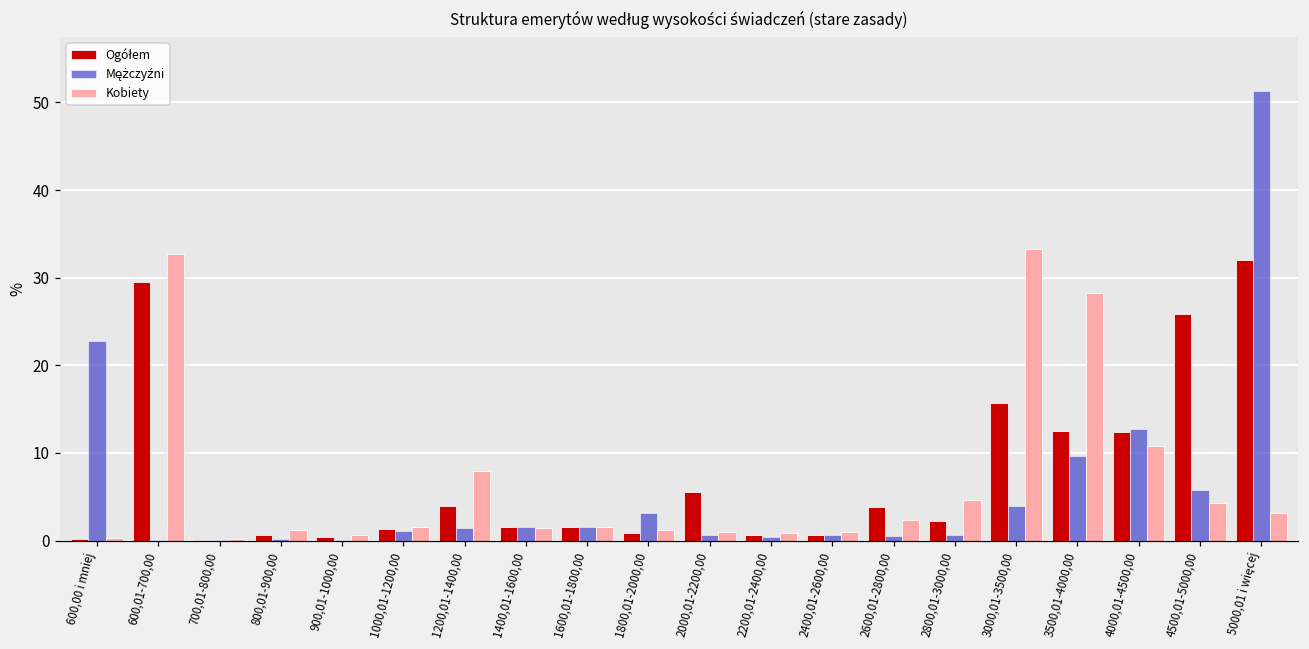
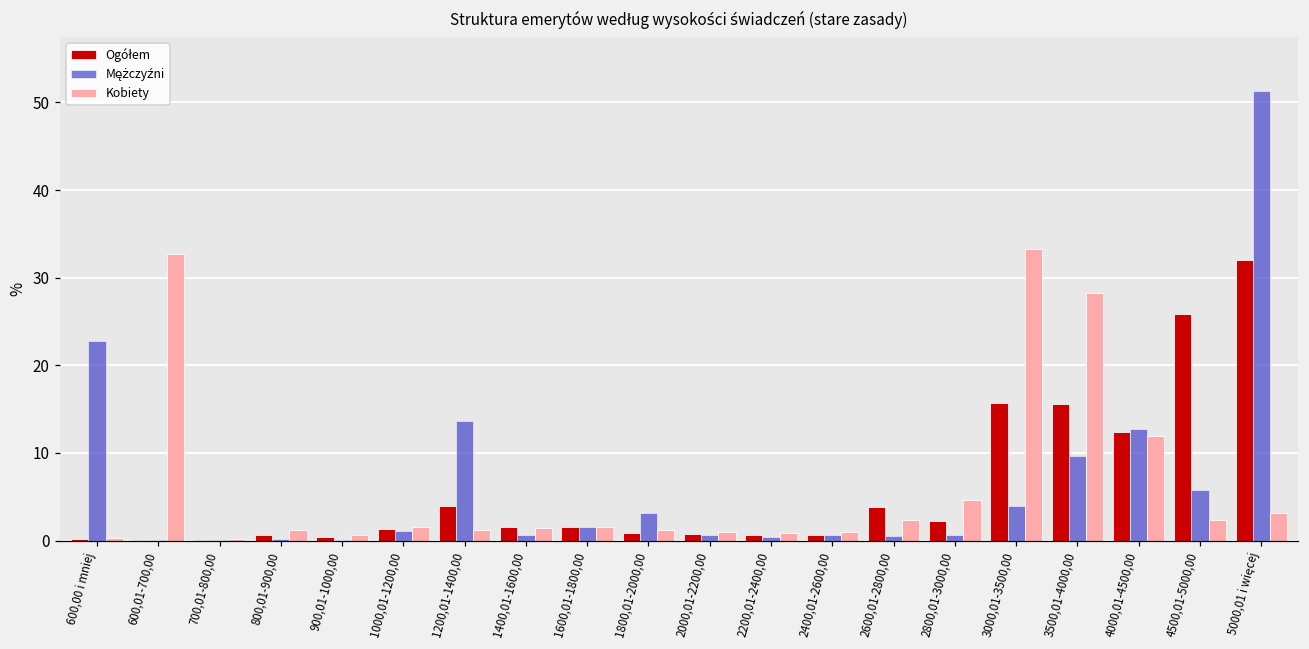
  {
    "Ogółem": {
-     "600,01-700,00": 30,
+     "600,01-700,00": 0,
      "800,01-900,00": 1,
      "900,01-1000,00": 0,
      "1000,01-1200,00": 1,
      "1200,01-1400,00": 4,
      "1400,01-1600,00": 2,
      "1600,01-1800,00": 2,
      "1800,01-2000,00": 1,
-     "2000,01-2200,00": 6,
+     "2000,01-2200,00": 1,
      "2200,01-2400,00": 1,
      "2400,01-2600,00": 1,
      "2600,01-2800,00": 4,
      "2800,01-3000,00": 2,
      "3000,01-3500,00": 16,
-     "3500,01-4000,00": 13,
+     "3500,01-4000,00": 16,
      "4000,01-4500,00": 12,
      "4500,01-5000,00": 26,
      "5000,01 i więcej": 32
    },
    "Mężczyźni": {
      "600,00 i mniej": 23,
      "1000,01-1200,00": 1,
-     "1200,01-1400,00": 1,
-     "1400,01-1600,00": 2,
+     "1200,01-1400,00": 14,
+     "1400,01-1600,00": 1,
      "1600,01-1800,00": 2,
      "1800,01-2000,00": 3,
      "2000,01-2200,00": 1,
      "2200,01-2400,00": 0,
      "2400,01-2600,00": 1,
      "2600,01-2800,00": 1,
      "2800,01-3000,00": 1,
      "3000,01-3500,00": 4,
      "3500,01-4000,00": 10,
      "4000,01-4500,00": 13,
      "4500,01-5000,00": 6,
      "5000,01 i więcej": 51
    },
    "Kobiety": {
      "600,01-700,00": 33,
      "800,01-900,00": 1,
      "900,01-1000,00": 1,
      "1000,01-1200,00": 2,
-     "1200,01-1400,00": 8,
+     "1200,01-1400,00": 1,
      "1400,01-1600,00": 1,
      "1600,01-1800,00": 2,
      "1800,01-2000,00": 1,
      "2000,01-2200,00": 1,
      "2200,01-2400,00": 1,
      "2400,01-2600,00": 1,
      "2600,01-2800,00": 2,
      "2800,01-3000,00": 5,
      "3000,01-3500,00": 33,
      "3500,01-4000,00": 28,
-     "4000,01-4500,00": 11,
-     "4500,01-5000,00": 4,
+     "4000,01-4500,00": 12,
+     "4500,01-5000,00": 2,
      "5000,01 i więcej": 3
    }
  }
